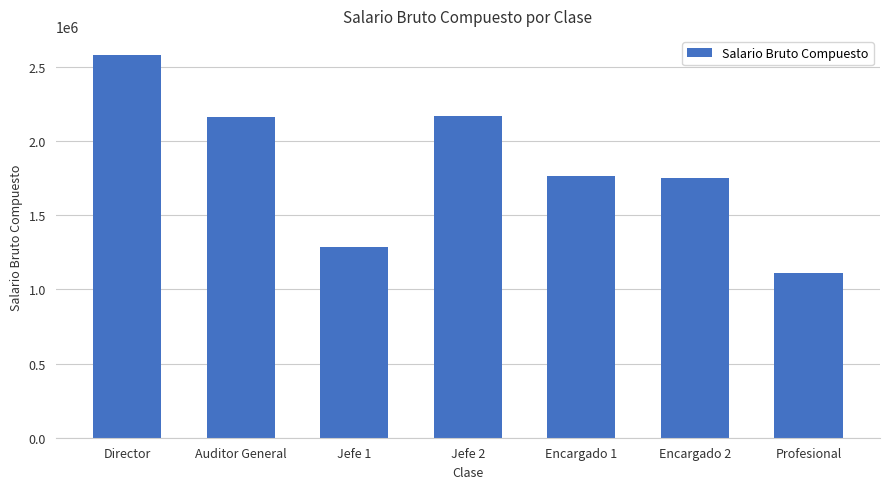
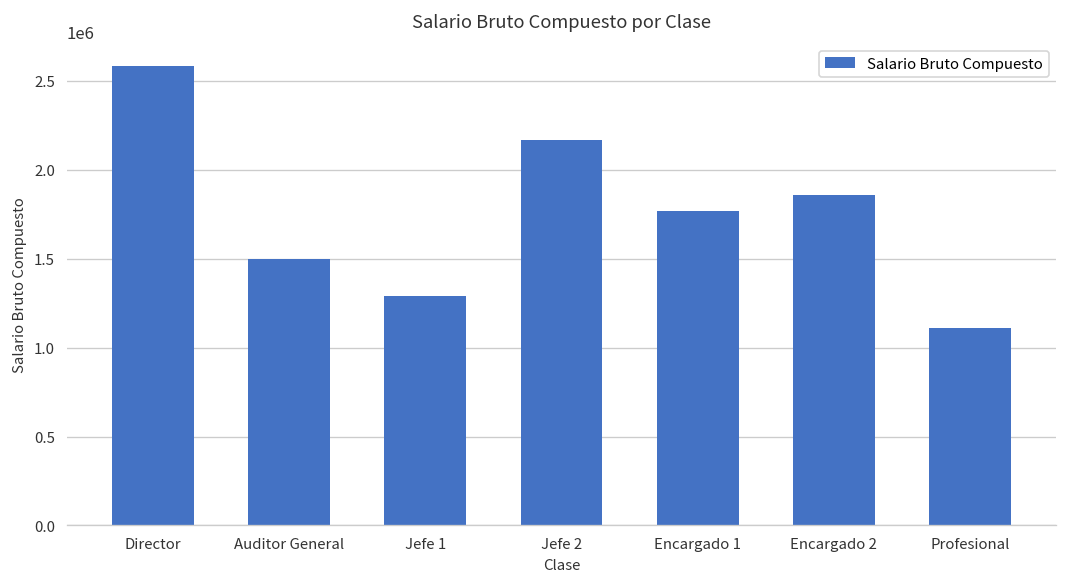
  {
    "Director": 2580000,
-   "Auditor General": 2160000,
+   "Auditor General": 1500000,
    "Jefe 1": 1290000,
    "Jefe 2": 2170000,
    "Encargado 1": 1770000,
-   "Encargado 2": 1750000,
+   "Encargado 2": 1860000,
    "Profesional": 1110000
  }
